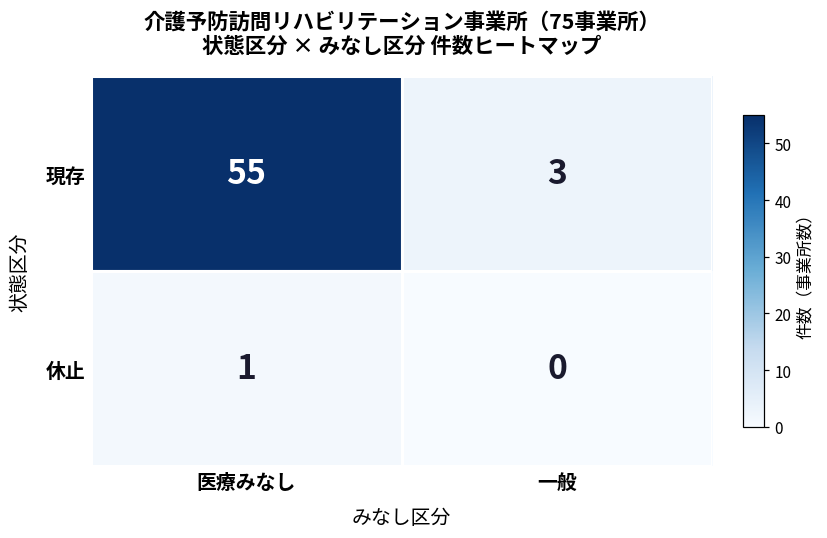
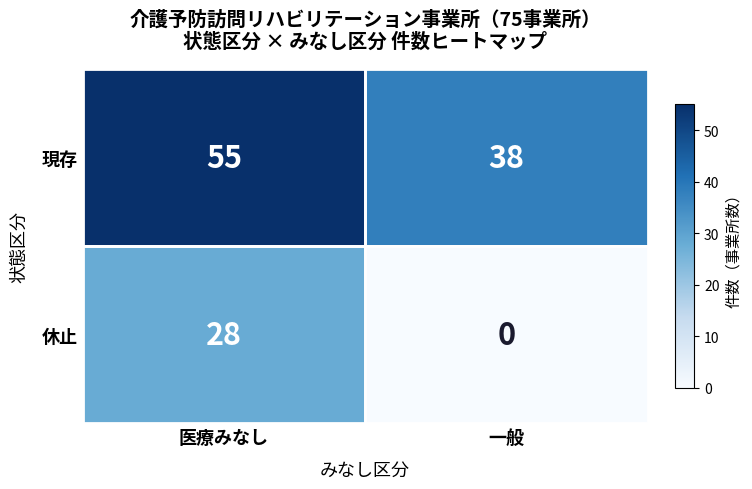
  {
    "現存": {
      "医療みなし": 55,
-     "一般": 3
+     "一般": 38
    },
    "休止": {
-     "医療みなし": 1,
+     "医療みなし": 28,
      "一般": 0
    }
  }
